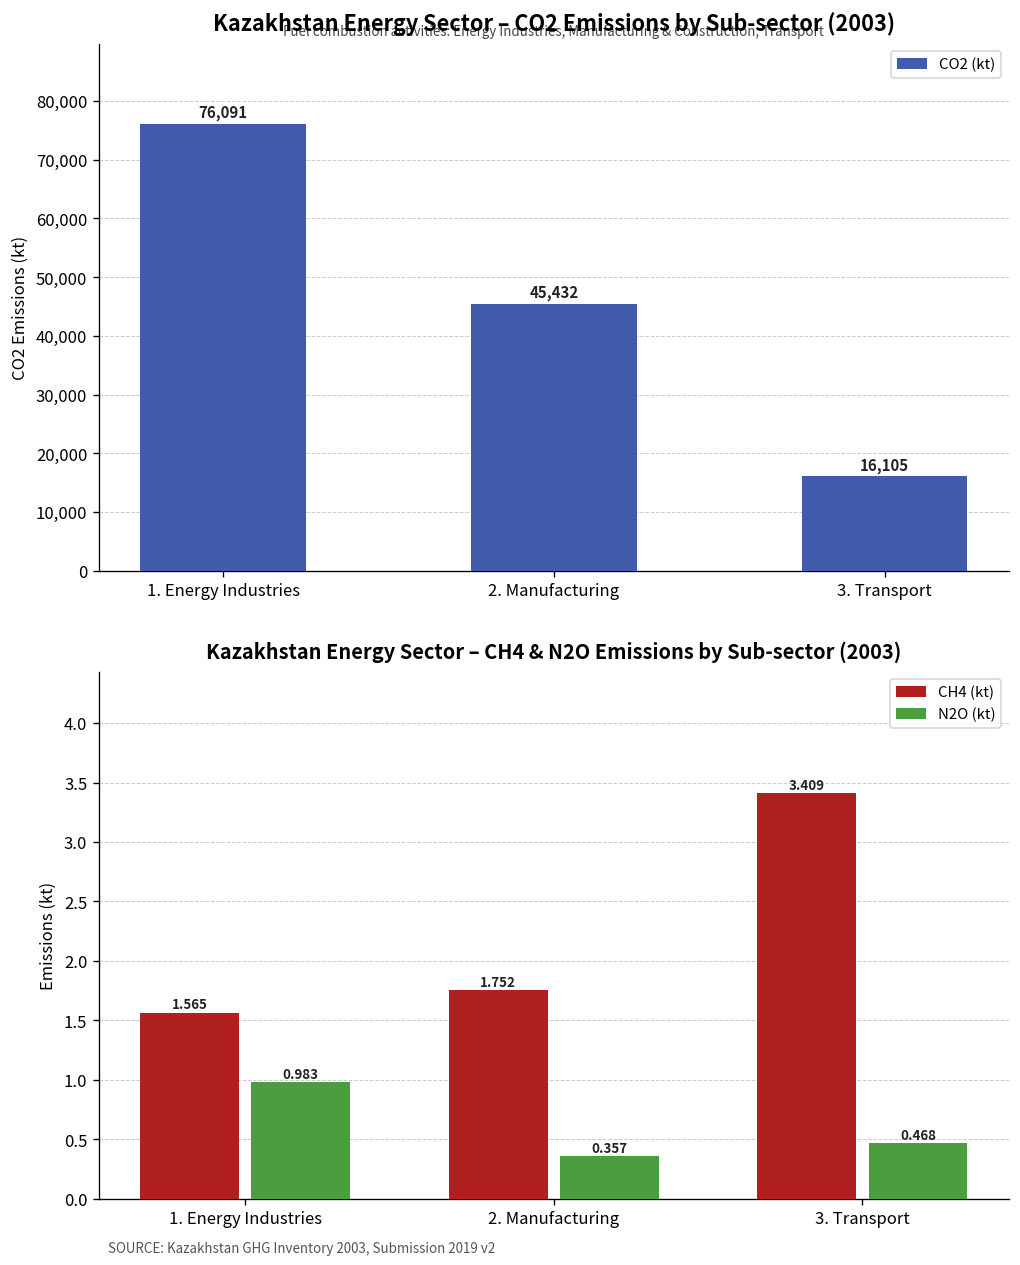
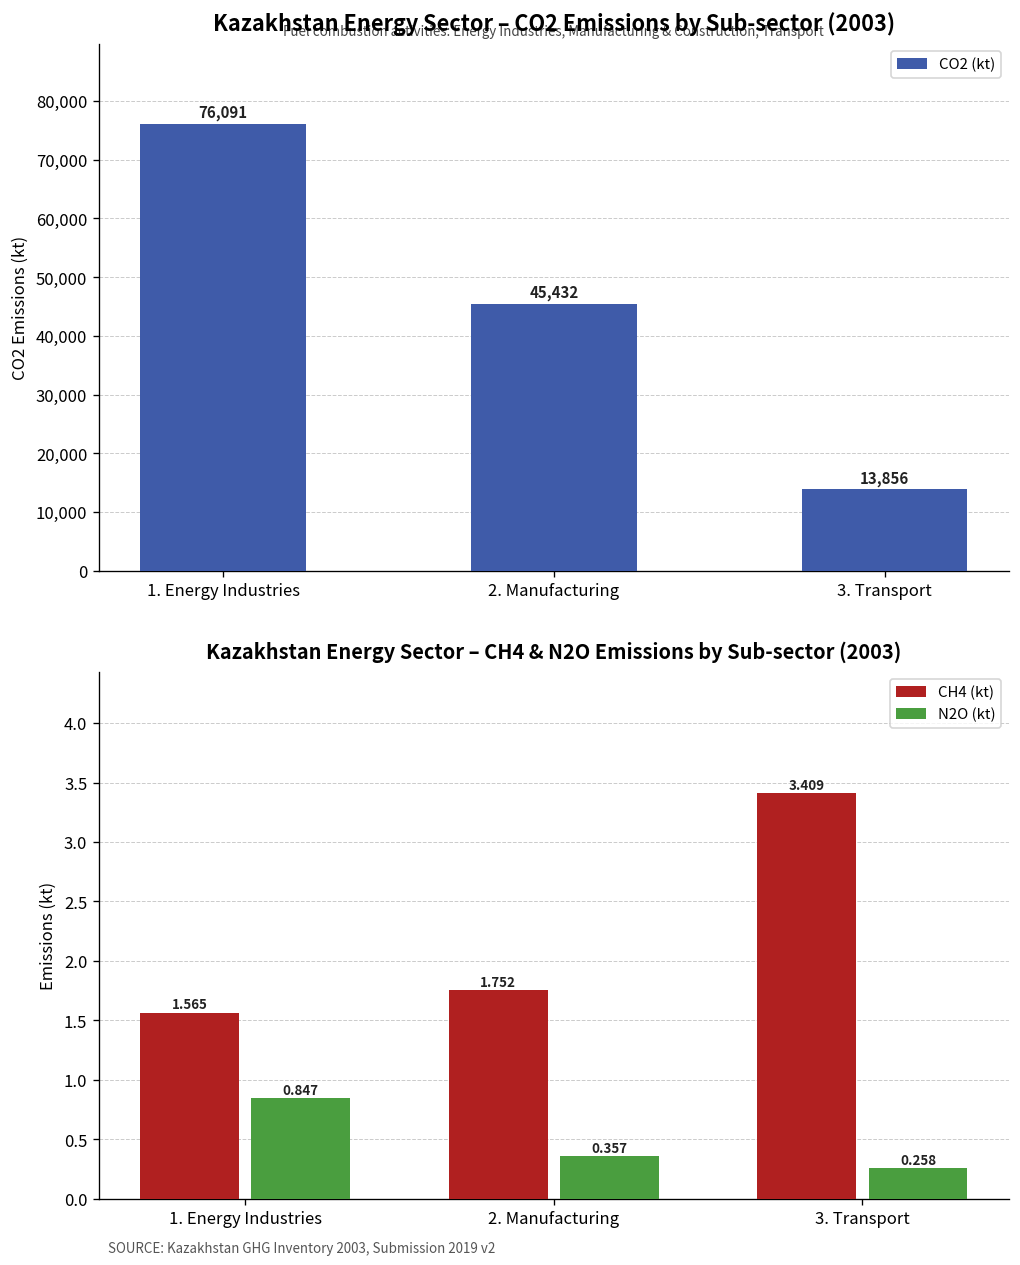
  {
    "Kazakhstan Energy Sector – CO2 Emissions by Sub-sector (2003)": {
      "1. Energy Industries": "76,091",
      "2. Manufacturing": "45,432",
-     "3. Transport": "16,105"
+     "3. Transport": "13,856"
    },
    "Kazakhstan Energy Sector – CH4 & N2O Emissions by Sub-sector (2003)": {
      "CH4 (kt)": {
        "1. Energy Industries": "1.565",
        "2. Manufacturing": "1.752",
        "3. Transport": "3.409"
      },
      "N2O (kt)": {
-       "1. Energy Industries": "0.983",
+       "1. Energy Industries": "0.847",
        "2. Manufacturing": "0.357",
-       "3. Transport": "0.468"
+       "3. Transport": "0.258"
      }
    }
  }
